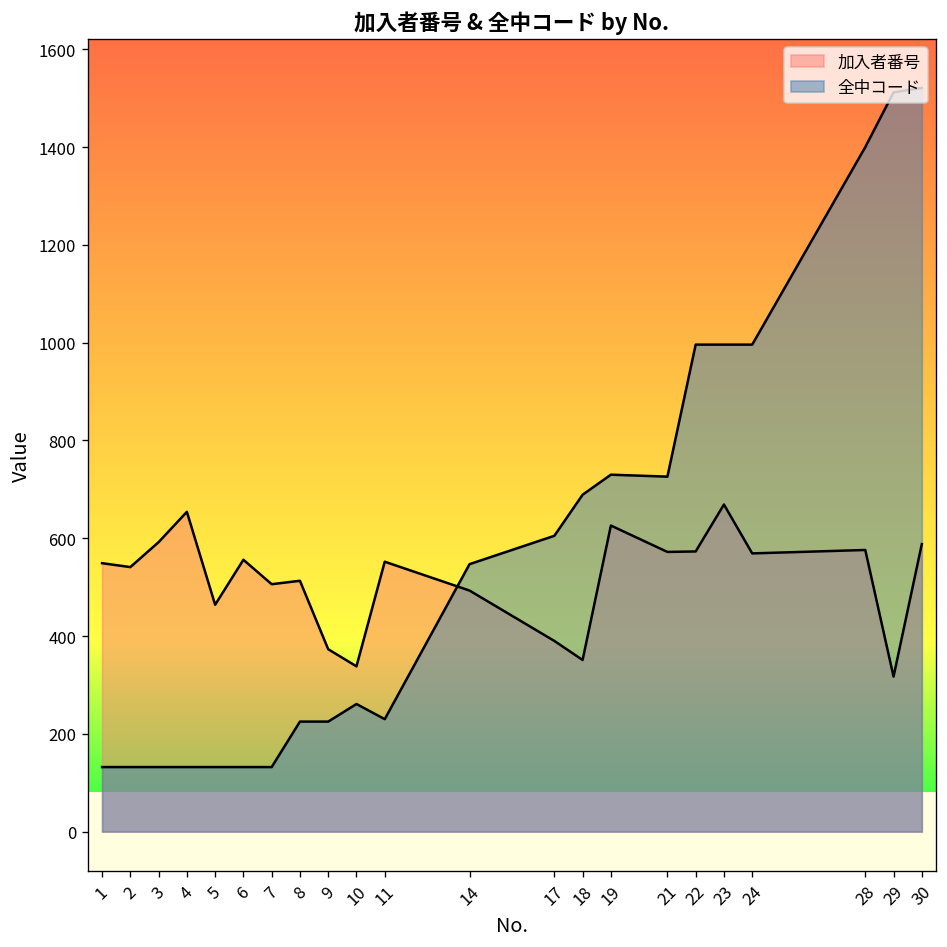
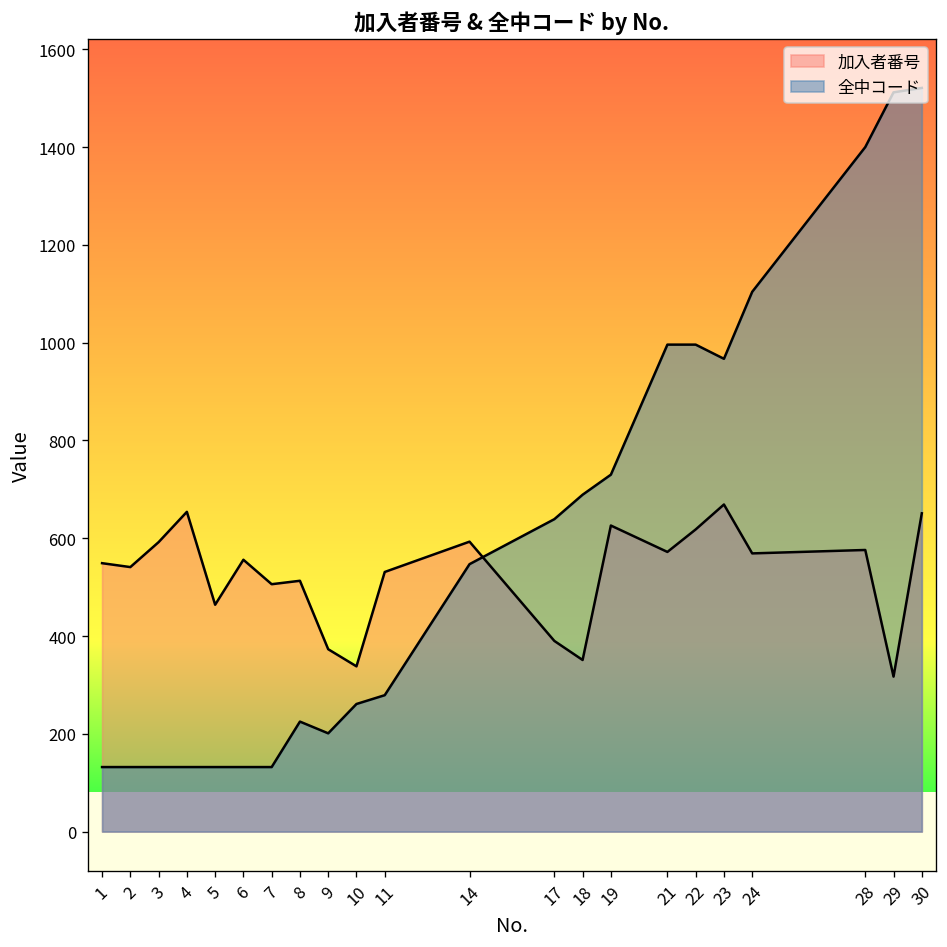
  {
    "加入者番号": {
      "1": 550,
      "2": 540,
      "3": 590,
      "4": 650,
      "5": 460,
      "6": 560,
      "7": 510,
      "8": 510,
      "9": 370,
      "10": 340,
-     "11": 550,
-     "14": 490,
+     "11": 530,
+     "14": 590,
      "17": 390,
      "18": 350,
      "19": 630,
      "21": 570,
-     "22": 570,
+     "22": 620,
      "23": 670,
      "24": 570,
      "28": 580,
      "29": 320,
-     "30": 590
+     "30": 650
    },
    "全中コード": {
      "1": 130,
      "2": 130,
      "3": 130,
      "4": 130,
      "5": 130,
      "6": 130,
      "7": 130,
      "8": 230,
-     "9": 230,
+     "9": 200,
      "10": 260,
-     "11": 230,
+     "11": 280,
      "14": 550,
-     "17": 610,
+     "17": 640,
      "18": 690,
      "19": 730,
-     "21": 730,
+     "21": 1000,
      "22": 1000,
-     "23": 1000,
-     "24": 1000,
+     "23": 970,
+     "24": 1100,
      "28": 1400
    }
  }
